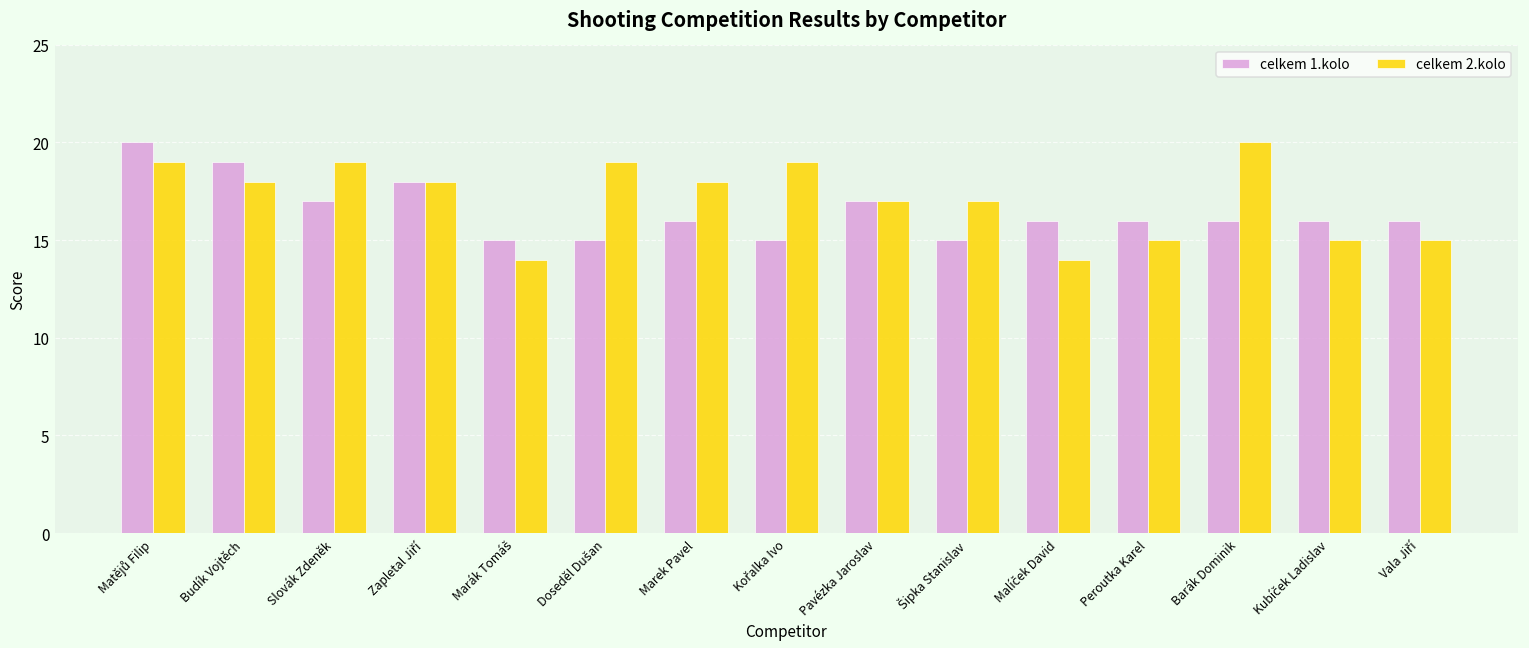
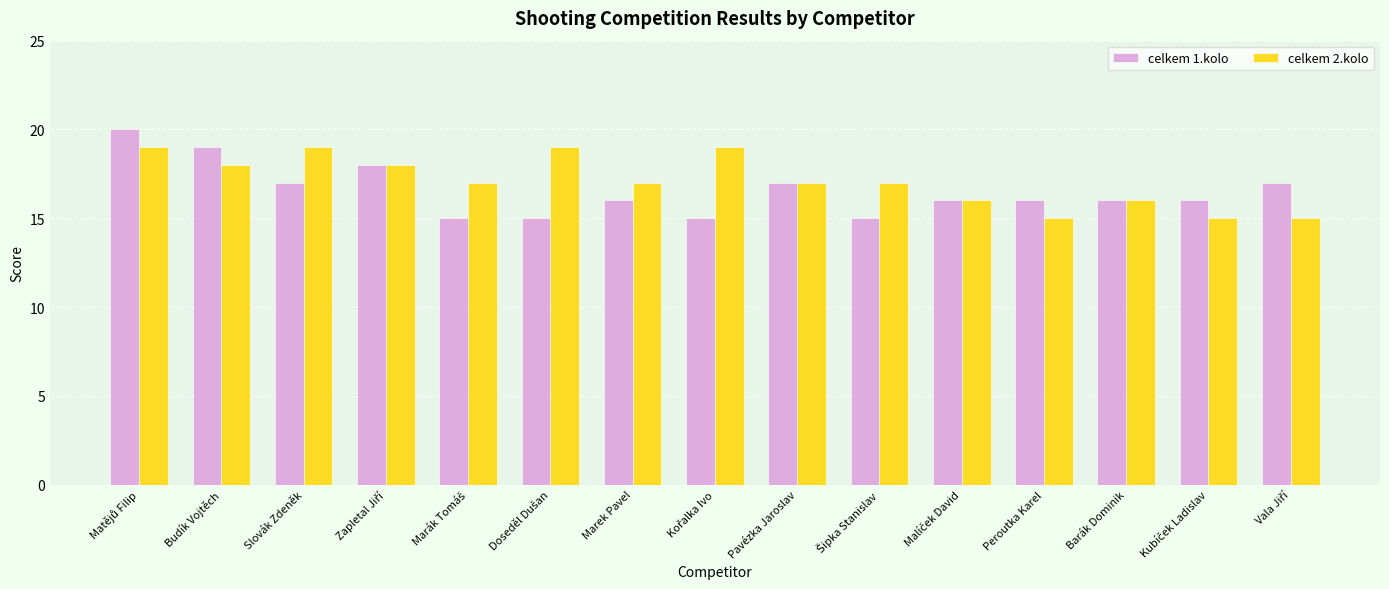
  {
    "celkem 1.kolo": {
      "Matějů Filip": 20,
      "Budík Vojtěch": 19,
      "Slovák Zdeněk": 17,
      "Zapletal Jiří": 18,
      "Marák Tomáš": 15,
      "Doseděl Dušan": 15,
      "Marek Pavel": 16,
      "Kořalka Ivo": 15,
      "Pavézka Jaroslav": 17,
      "Šipka Stanislav": 15,
      "Malíček David": 16,
      "Peroutka Karel": 16,
      "Barák Dominik": 16,
      "Kubíček Ladislav": 16,
-     "Vala Jiří": 16
+     "Vala Jiří": 17
    },
    "celkem 2.kolo": {
      "Matějů Filip": 19,
      "Budík Vojtěch": 18,
      "Slovák Zdeněk": 19,
      "Zapletal Jiří": 18,
-     "Marák Tomáš": 14,
+     "Marák Tomáš": 17,
      "Doseděl Dušan": 19,
-     "Marek Pavel": 18,
+     "Marek Pavel": 17,
      "Kořalka Ivo": 19,
      "Pavézka Jaroslav": 17,
      "Šipka Stanislav": 17,
-     "Malíček David": 14,
+     "Malíček David": 16,
      "Peroutka Karel": 15,
-     "Barák Dominik": 20,
+     "Barák Dominik": 16,
      "Kubíček Ladislav": 15,
      "Vala Jiří": 15
    }
  }
